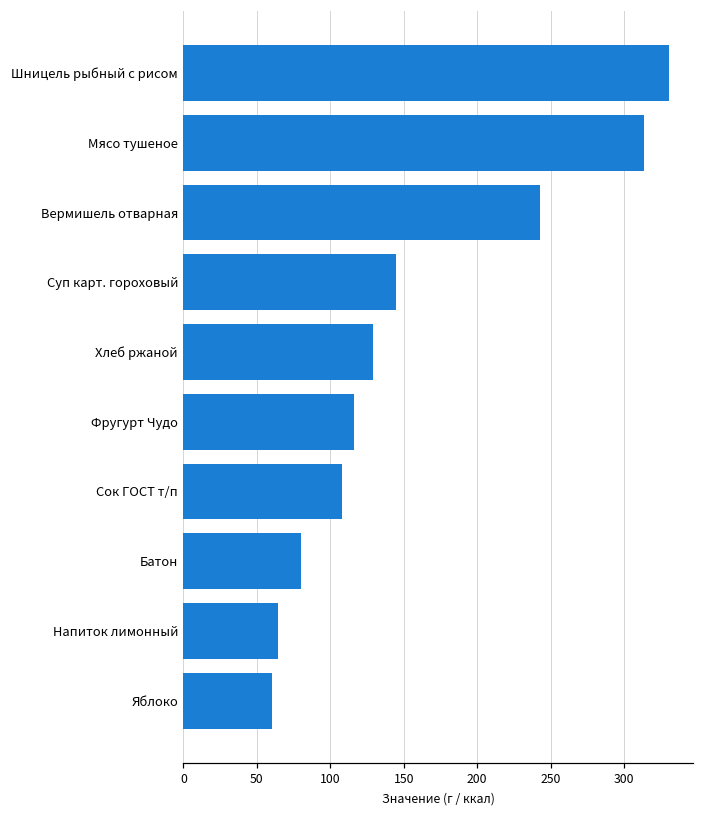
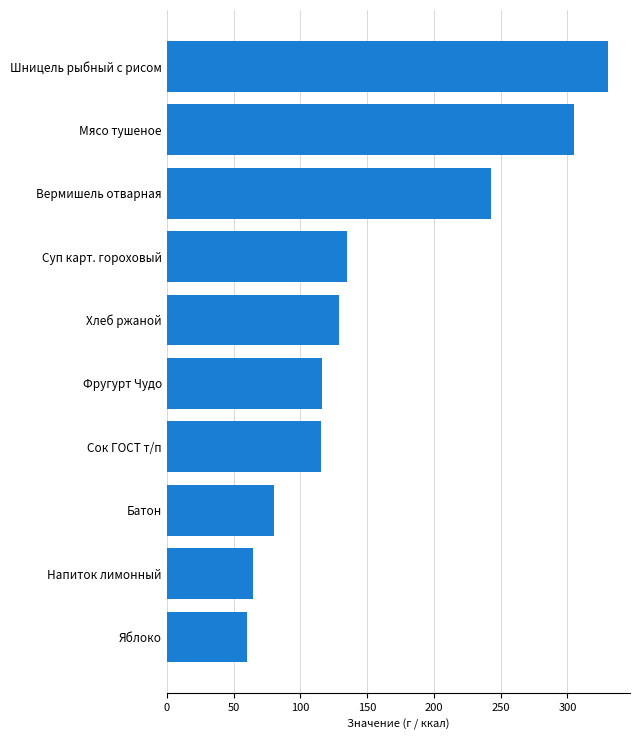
  {
    "Шницель рыбный с рисом": 330,
-   "Мясо тушеное": 314,
+   "Мясо тушеное": 305,
    "Вермишель отварная": 243,
-   "Суп карт. гороховый": 145,
+   "Суп карт. гороховый": 135,
    "Хлеб ржаной": 129,
    "Фругурт Чудо": 116,
-   "Сок ГОСТ т/п": 108,
+   "Сок ГОСТ т/п": 115,
    "Батон": 80,
    "Напиток лимонный": 64,
    "Яблоко": 60
  }
